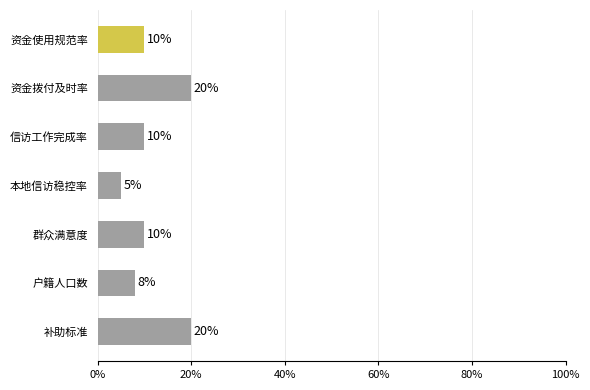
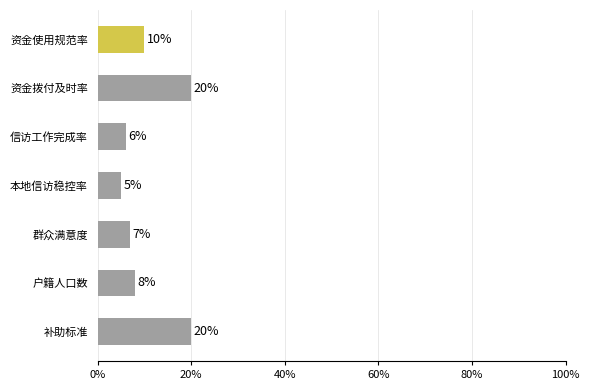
  {
    "资金使用规范率": "10%",
    "资金拨付及时率": "20%",
-   "信访工作完成率": "10%",
+   "信访工作完成率": "6%",
    "本地信访稳控率": "5%",
-   "群众满意度": "10%",
+   "群众满意度": "7%",
    "户籍人口数": "8%",
    "补助标准": "20%"
  }
